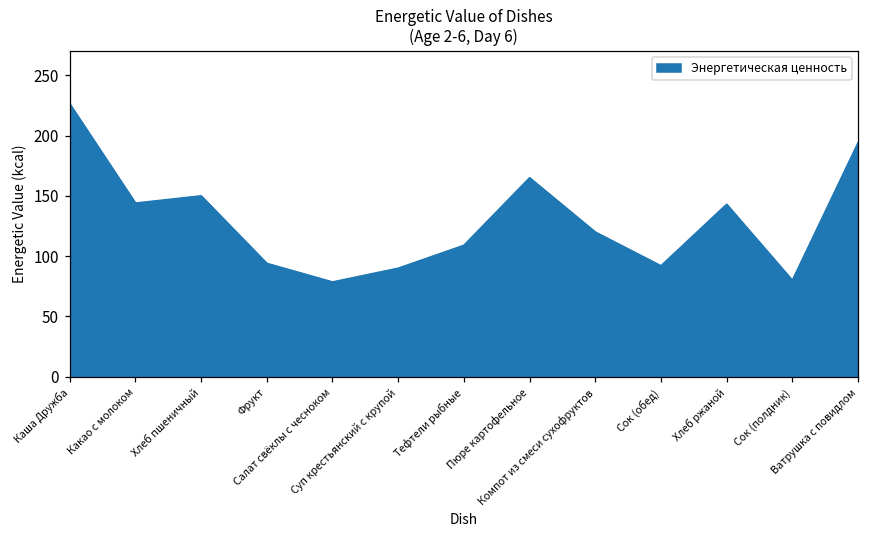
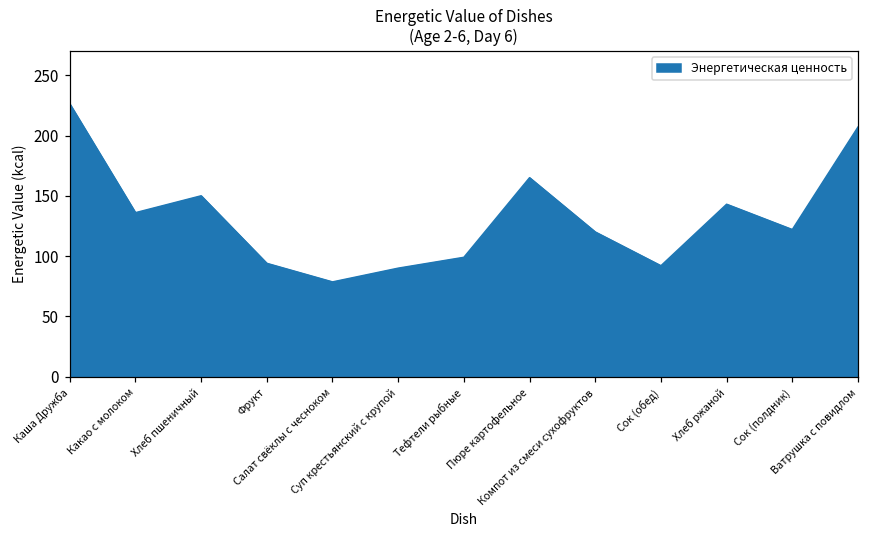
  {
    "Каша Дружба": 226,
-   "Какао с молоком": 144,
+   "Какао с молоком": 136,
    "Хлеб пшеничный": 150,
    "Фрукт": 94,
    "Салат свёклы с чесноком": 79,
    "Суп крестьянский с крупой": 90,
-   "Тефтели рыбные": 109,
+   "Тефтели рыбные": 99,
    "Пюре картофельное": 165,
    "Компот из смеси сухофруктов": 120,
    "Сок (обед)": 92,
    "Хлеб ржаной": 143,
-   "Сок (полдник)": 80,
-   "Ватрушка с повидлом": 194
+   "Сок (полдник)": 122,
+   "Ватрушка с повидлом": 207
  }
